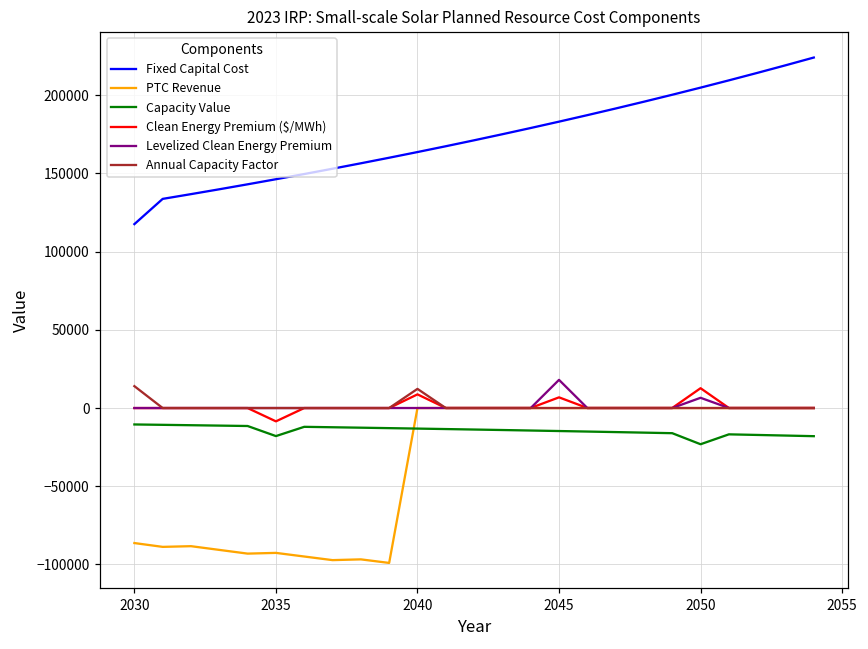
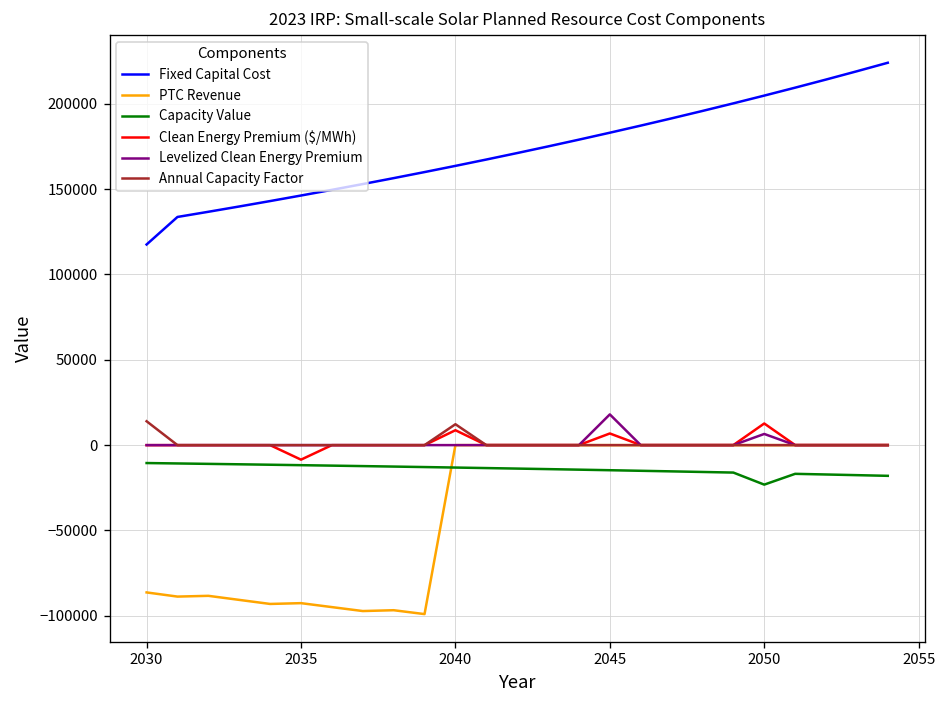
  {
    "Fixed Capital Cost": {
      "2030": 118000,
      "2035": 146000,
      "2040": 164000,
      "2045": 183000,
      "2050": 205000
    },
    "PTC Revenue": {
      "2030": -86000,
      "2035": -93000
    },
    "Capacity Value": {
      "2030": -10000,
-     "2035": -18000,
+     "2035": -12000,
      "2040": -13000,
      "2045": -15000,
      "2050": -23000
    },
    "Clean Energy Premium ($/MWh)": {
      "2035": -9000,
      "2040": 9000,
      "2045": 7000,
      "2050": 13000
    },
    "Levelized Clean Energy Premium": {
      "2045": 18000,
      "2050": 7000
    },
    "Annual Capacity Factor": {
      "2030": 14000,
      "2040": 12000
    }
  }
